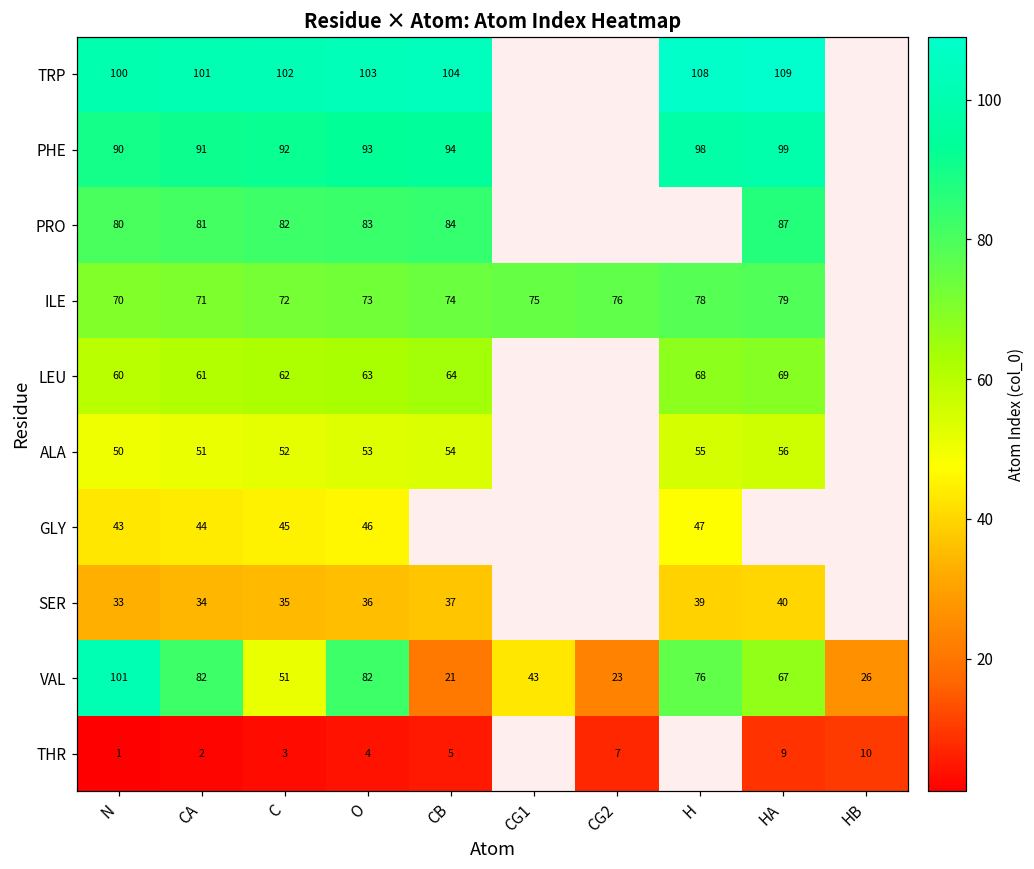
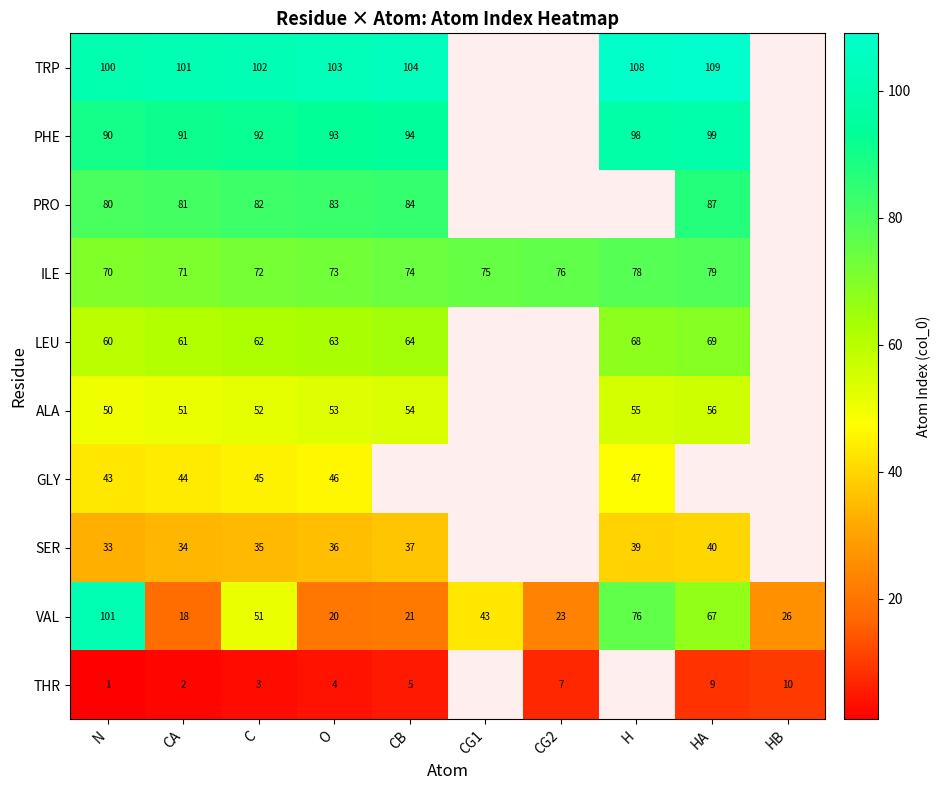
  {
    "TRP": {
      "N": 100,
      "CA": 101,
      "C": 102,
      "O": 103,
      "CB": 104,
      "H": 108,
      "HA": 109
    },
    "PHE": {
      "N": 90,
      "CA": 91,
      "C": 92,
      "O": 93,
      "CB": 94,
      "H": 98,
      "HA": 99
    },
    "PRO": {
      "N": 80,
      "CA": 81,
      "C": 82,
      "O": 83,
      "CB": 84,
      "HA": 87
    },
    "ILE": {
      "N": 70,
      "CA": 71,
      "C": 72,
      "O": 73,
      "CB": 74,
      "CG1": 75,
      "CG2": 76,
      "H": 78,
      "HA": 79
    },
    "LEU": {
      "N": 60,
      "CA": 61,
      "C": 62,
      "O": 63,
      "CB": 64,
      "H": 68,
      "HA": 69
    },
    "ALA": {
      "N": 50,
      "CA": 51,
      "C": 52,
      "O": 53,
      "CB": 54,
      "H": 55,
      "HA": 56
    },
    "GLY": {
      "N": 43,
      "CA": 44,
      "C": 45,
      "O": 46,
      "H": 47
    },
    "SER": {
      "N": 33,
      "CA": 34,
      "C": 35,
      "O": 36,
      "CB": 37,
      "H": 39,
      "HA": 40
    },
    "VAL": {
      "N": 101,
-     "CA": 82,
+     "CA": 18,
      "C": 51,
-     "O": 82,
+     "O": 20,
      "CB": 21,
      "CG1": 43,
      "CG2": 23,
      "H": 76,
      "HA": 67,
      "HB": 26
    },
    "THR": {
      "N": 1,
      "CA": 2,
      "C": 3,
      "O": 4,
      "CB": 5,
      "CG2": 7,
      "HA": 9,
      "HB": 10
    }
  }
